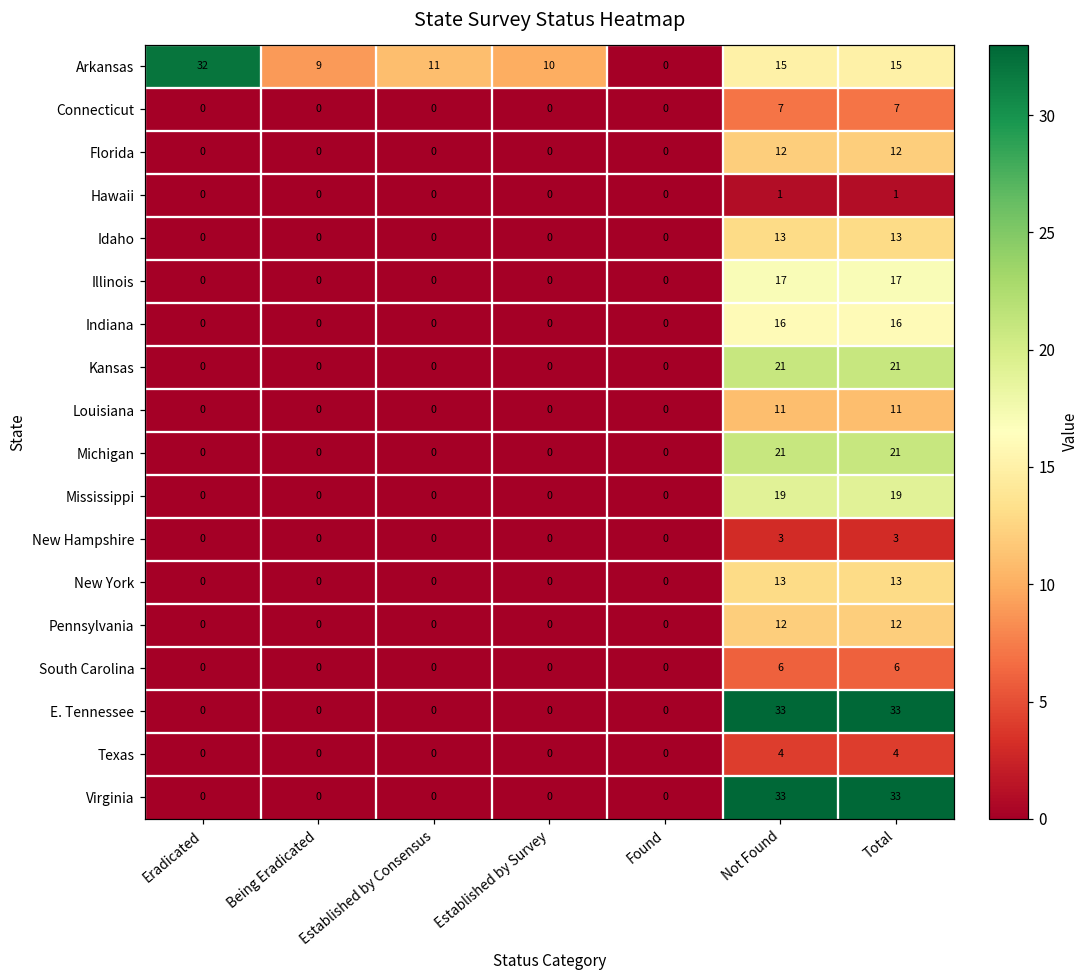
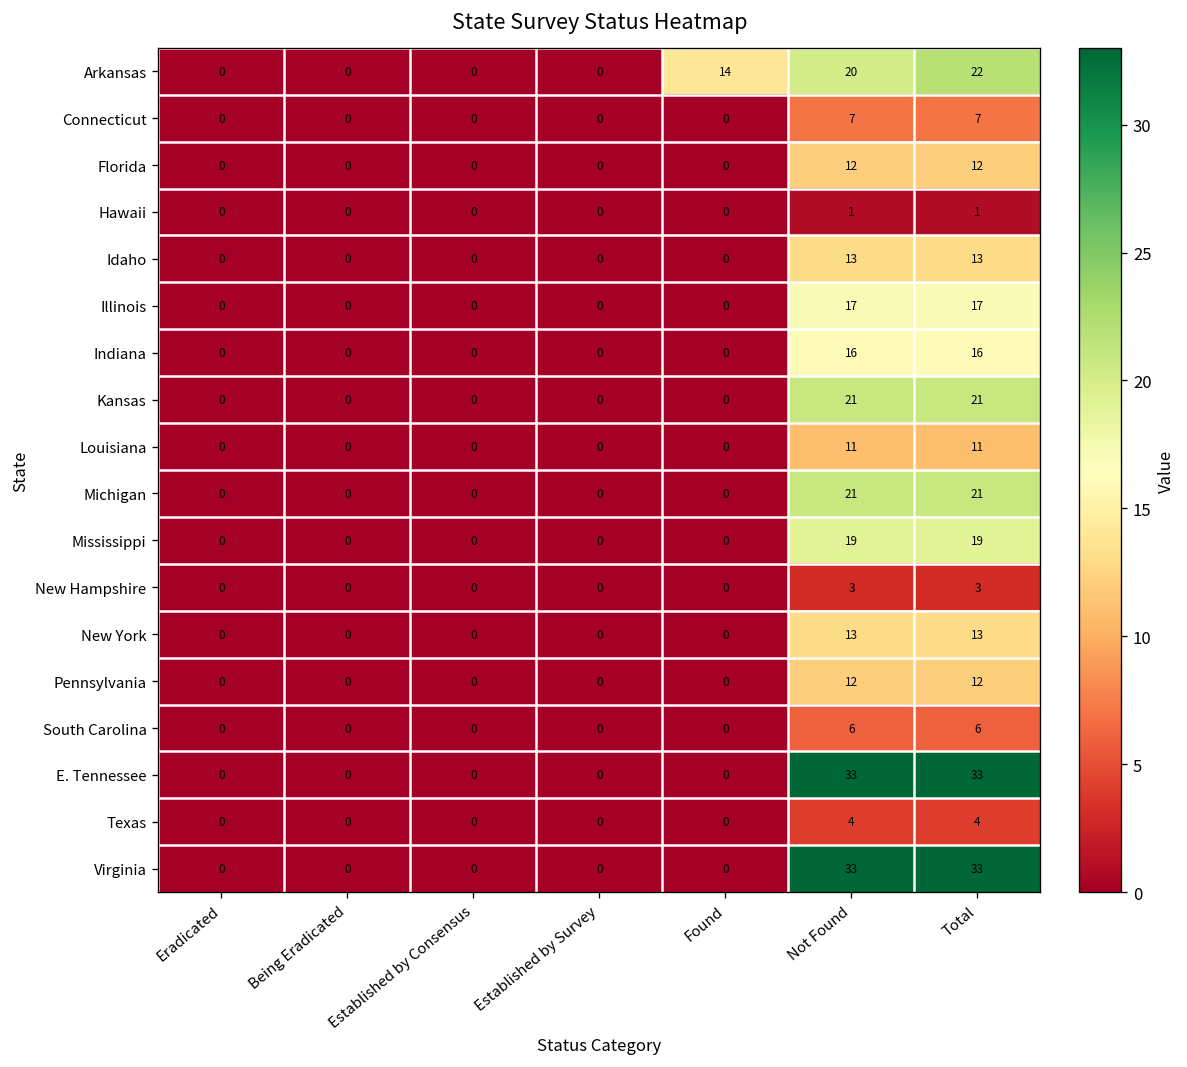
  {
    "Arkansas": {
-     "Eradicated": 32,
-     "Being Eradicated": 9,
-     "Established by Consensus": 11,
-     "Established by Survey": 10,
-     "Found": 0,
-     "Not Found": 15,
-     "Total": 15
+     "Eradicated": 0,
+     "Being Eradicated": 0,
+     "Established by Consensus": 0,
+     "Established by Survey": 0,
+     "Found": 14,
+     "Not Found": 20,
+     "Total": 22
    },
    "Connecticut": {
      "Eradicated": 0,
      "Being Eradicated": 0,
      "Established by Consensus": 0,
      "Established by Survey": 0,
      "Found": 0,
      "Not Found": 7,
      "Total": 7
    },
    "Florida": {
      "Eradicated": 0,
      "Being Eradicated": 0,
      "Established by Consensus": 0,
      "Established by Survey": 0,
      "Found": 0,
      "Not Found": 12,
      "Total": 12
    },
    "Hawaii": {
      "Eradicated": 0,
      "Being Eradicated": 0,
      "Established by Consensus": 0,
      "Established by Survey": 0,
      "Found": 0,
      "Not Found": 1,
      "Total": 1
    },
    "Idaho": {
      "Eradicated": 0,
      "Being Eradicated": 0,
      "Established by Consensus": 0,
      "Established by Survey": 0,
      "Found": 0,
      "Not Found": 13,
      "Total": 13
    },
    "Illinois": {
      "Eradicated": 0,
      "Being Eradicated": 0,
      "Established by Consensus": 0,
      "Established by Survey": 0,
      "Found": 0,
      "Not Found": 17,
      "Total": 17
    },
    "Indiana": {
      "Eradicated": 0,
      "Being Eradicated": 0,
      "Established by Consensus": 0,
      "Established by Survey": 0,
      "Found": 0,
      "Not Found": 16,
      "Total": 16
    },
    "Kansas": {
      "Eradicated": 0,
      "Being Eradicated": 0,
      "Established by Consensus": 0,
      "Established by Survey": 0,
      "Found": 0,
      "Not Found": 21,
      "Total": 21
    },
    "Louisiana": {
      "Eradicated": 0,
      "Being Eradicated": 0,
      "Established by Consensus": 0,
      "Established by Survey": 0,
      "Found": 0,
      "Not Found": 11,
      "Total": 11
    },
    "Michigan": {
      "Eradicated": 0,
      "Being Eradicated": 0,
      "Established by Consensus": 0,
      "Established by Survey": 0,
      "Found": 0,
      "Not Found": 21,
      "Total": 21
    },
    "Mississippi": {
      "Eradicated": 0,
      "Being Eradicated": 0,
      "Established by Consensus": 0,
      "Established by Survey": 0,
      "Found": 0,
      "Not Found": 19,
      "Total": 19
    },
    "New Hampshire": {
      "Eradicated": 0,
      "Being Eradicated": 0,
      "Established by Consensus": 0,
      "Established by Survey": 0,
      "Found": 0,
      "Not Found": 3,
      "Total": 3
    },
    "New York": {
      "Eradicated": 0,
      "Being Eradicated": 0,
      "Established by Consensus": 0,
      "Established by Survey": 0,
      "Found": 0,
      "Not Found": 13,
      "Total": 13
    },
    "Pennsylvania": {
      "Eradicated": 0,
      "Being Eradicated": 0,
      "Established by Consensus": 0,
      "Established by Survey": 0,
      "Found": 0,
      "Not Found": 12,
      "Total": 12
    },
    "South Carolina": {
      "Eradicated": 0,
      "Being Eradicated": 0,
      "Established by Consensus": 0,
      "Established by Survey": 0,
      "Found": 0,
      "Not Found": 6,
      "Total": 6
    },
    "E. Tennessee": {
      "Eradicated": 0,
      "Being Eradicated": 0,
      "Established by Consensus": 0,
      "Established by Survey": 0,
      "Found": 0,
      "Not Found": 33,
      "Total": 33
    },
    "Texas": {
      "Eradicated": 0,
      "Being Eradicated": 0,
      "Established by Consensus": 0,
      "Established by Survey": 0,
      "Found": 0,
      "Not Found": 4,
      "Total": 4
    },
    "Virginia": {
      "Eradicated": 0,
      "Being Eradicated": 0,
      "Established by Consensus": 0,
      "Established by Survey": 0,
      "Found": 0,
      "Not Found": 33,
      "Total": 33
    }
  }
